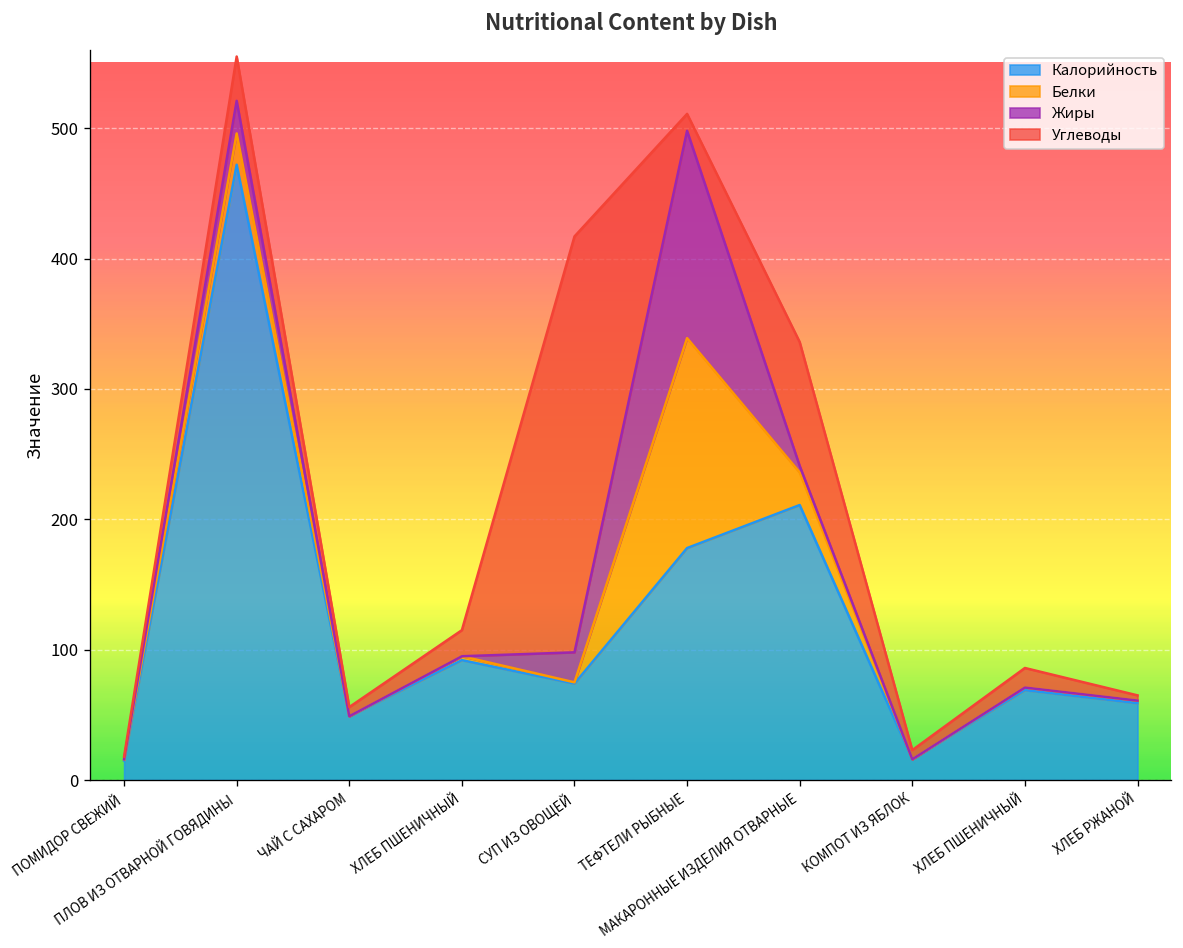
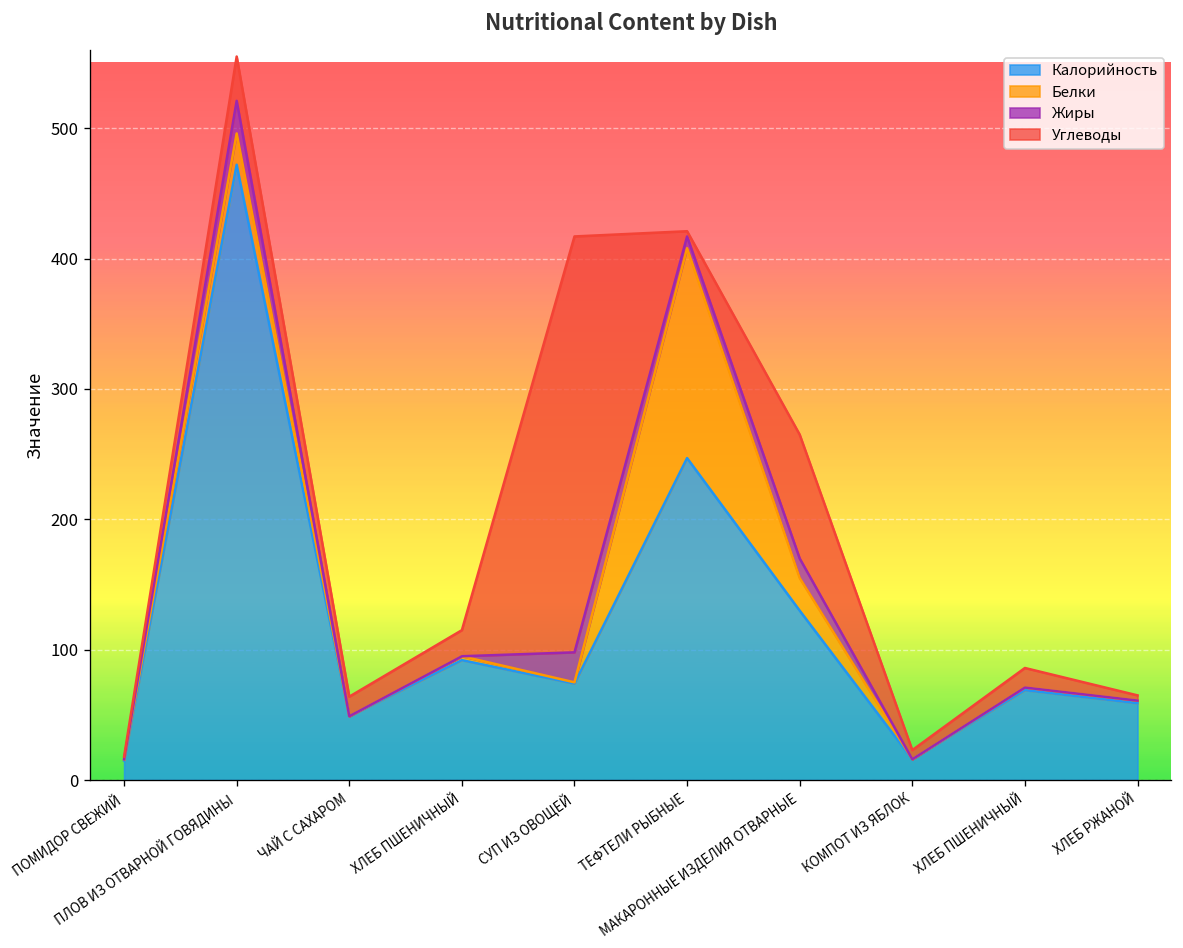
  {
    "Калорийность": {
      "ПЛОВ ИЗ ОТВАРНОЙ ГОВЯДИНЫ": 472,
-     "ТЕФТЕЛИ РЫБНЫЕ": 178,
-     "МАКАРОННЫЕ ИЗДЕЛИЯ ОТВАРНЫЕ": 211
+     "ТЕФТЕЛИ РЫБНЫЕ": 247,
+     "МАКАРОННЫЕ ИЗДЕЛИЯ ОТВАРНЫЕ": 130
    },
    "Белки": {
      "ПЛОВ ИЗ ОТВАРНОЙ ГОВЯДИНЫ": 24,
      "ТЕФТЕЛИ РЫБНЫЕ": 161,
      "МАКАРОННЫЕ ИЗДЕЛИЯ ОТВАРНЫЕ": 25
    },
    "Жиры": {
      "ПЛОВ ИЗ ОТВАРНОЙ ГОВЯДИНЫ": 25,
      "СУП ИЗ ОВОЩЕЙ": 23,
-     "ТЕФТЕЛИ РЫБНЫЕ": 159,
-     "МАКАРОННЫЕ ИЗДЕЛИЯ ОТВАРНЫЕ": 5
+     "ТЕФТЕЛИ РЫБНЫЕ": 9,
+     "МАКАРОННЫЕ ИЗДЕЛИЯ ОТВАРНЫЕ": 15
    },
    "Углеводы": {
      "ПЛОВ ИЗ ОТВАРНОЙ ГОВЯДИНЫ": 34,
-     "ЧАЙ С САХАРОМ": 7,
+     "ЧАЙ С САХАРОМ": 15,
      "СУП ИЗ ОВОЩЕЙ": 319,
-     "ТЕФТЕЛИ РЫБНЫЕ": 13,
+     "ТЕФТЕЛИ РЫБНЫЕ": 4,
      "МАКАРОННЫЕ ИЗДЕЛИЯ ОТВАРНЫЕ": 95,
      "КОМПОТ ИЗ ЯБЛОК": 7,
      "ХЛЕБ РЖАНОЙ": 4
    }
  }
